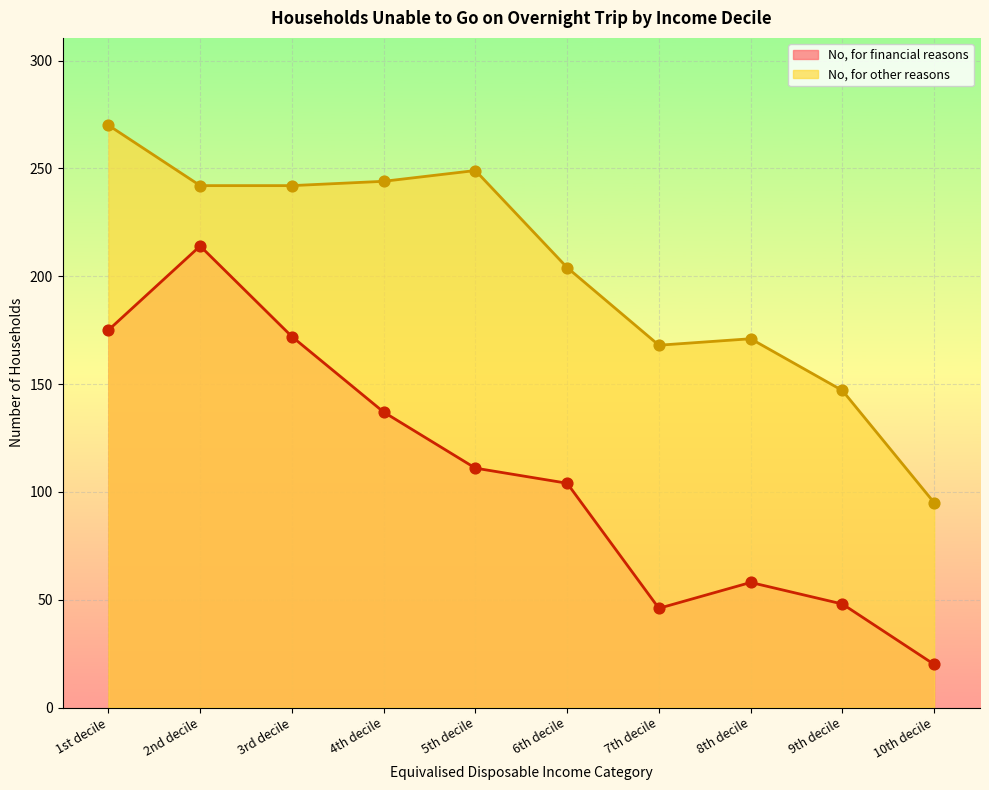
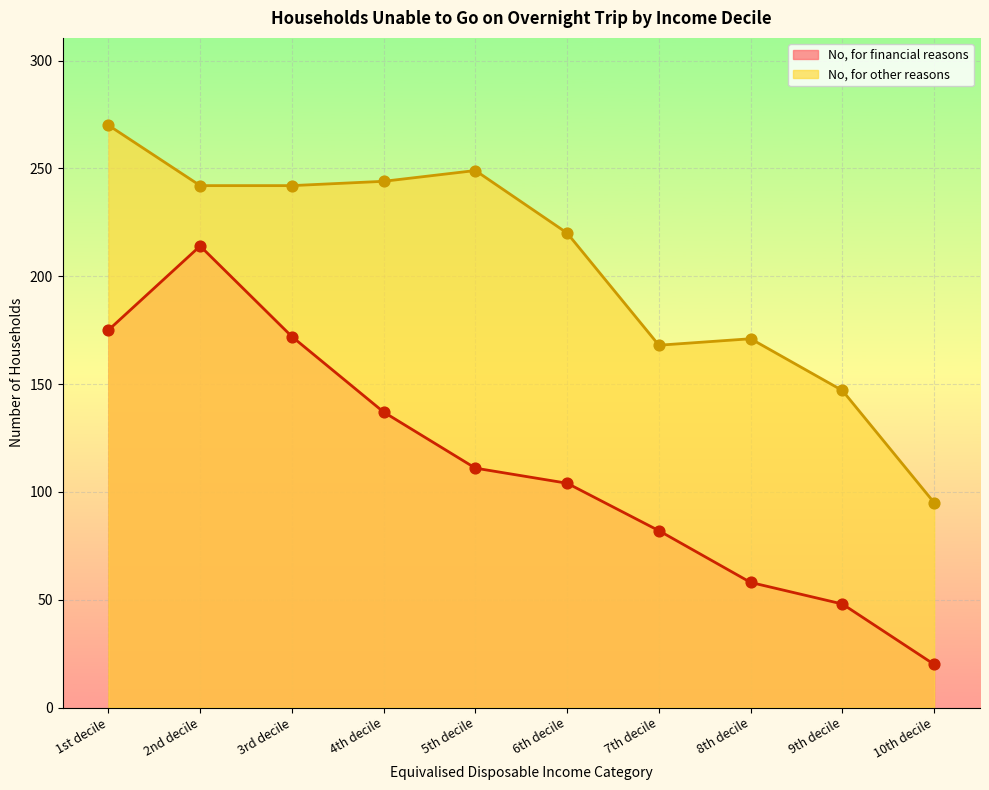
  {
    "No, for financial reasons": {
      "1st decile": 175,
      "2nd decile": 214,
      "3rd decile": 172,
      "4th decile": 137,
      "5th decile": 111,
      "6th decile": 104,
-     "7th decile": 46,
+     "7th decile": 82,
      "8th decile": 58,
      "9th decile": 48,
      "10th decile": 20
    },
    "No, for other reasons": {
      "1st decile": 270,
      "2nd decile": 242,
      "3rd decile": 242,
      "4th decile": 244,
      "5th decile": 249,
-     "6th decile": 204,
+     "6th decile": 220,
      "7th decile": 168,
      "8th decile": 171,
      "9th decile": 147,
      "10th decile": 95
    }
  }
